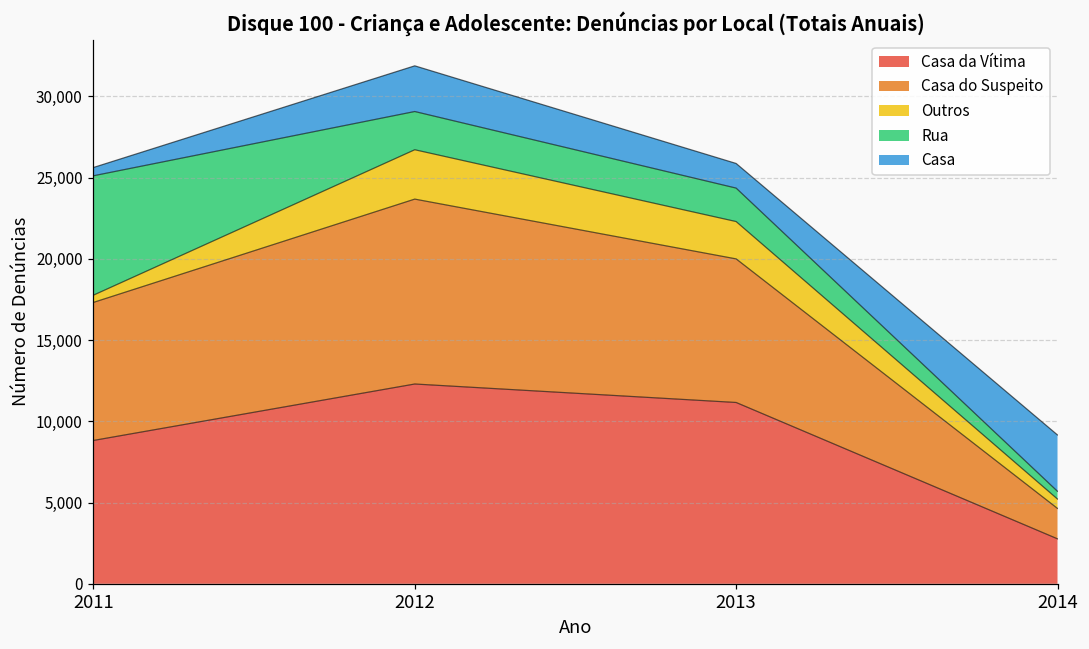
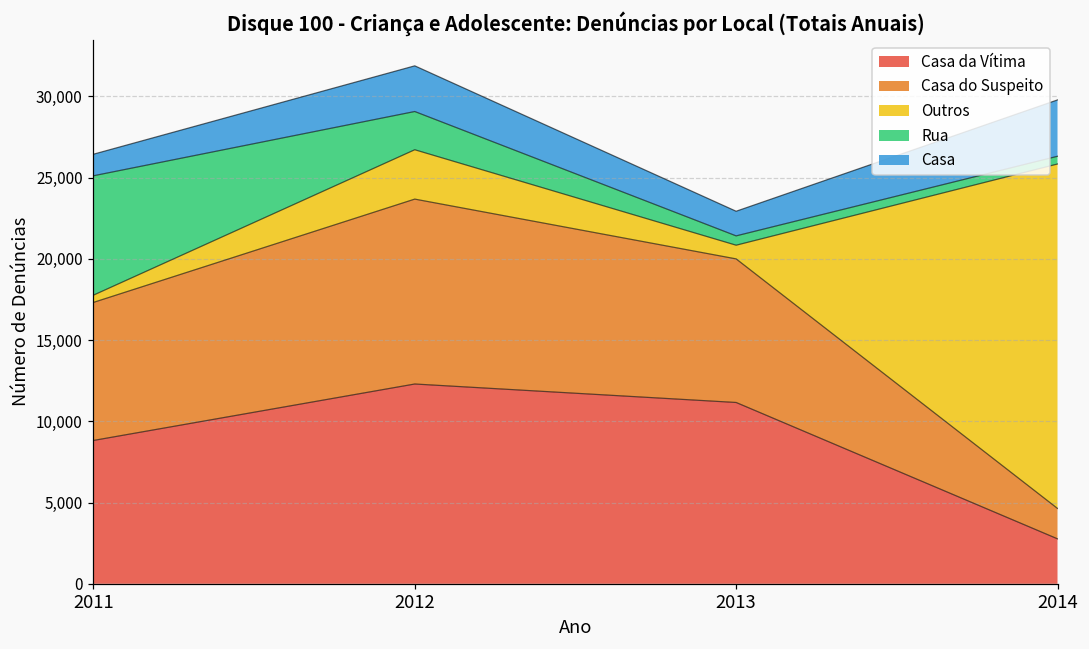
  {
    "Outros": {
      "2011": "400",
      "2012": "3,000",
-     "2013": "2,300",
-     "2014": "600"
+     "2013": "800",
+     "2014": "21,200"
    },
    "Rua": {
      "2011": "7,400",
      "2012": "2,400",
-     "2013": "2,100",
+     "2013": "600",
      "2014": "500"
    },
    "Casa": {
-     "2011": "500",
+     "2011": "1,300",
      "2012": "2,800",
      "2013": "1,500",
      "2014": "3,500"
    }
  }
